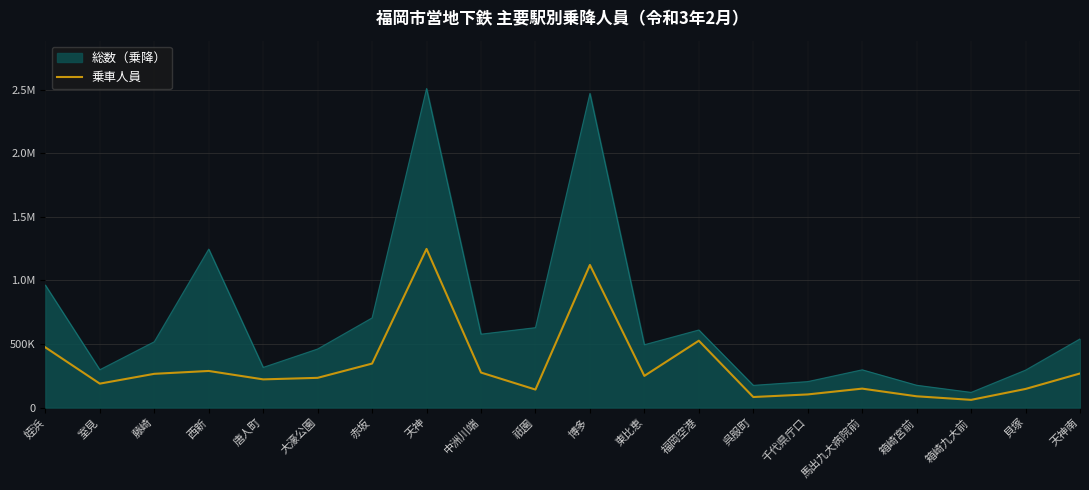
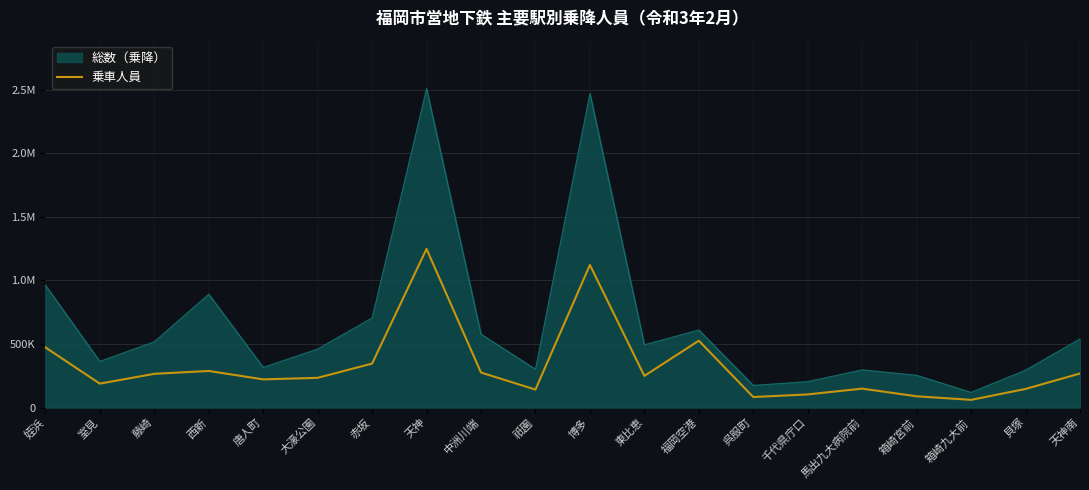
  {
    "総数（乗降）": {
      "姪浜": 960000,
-     "室見": 300000,
+     "室見": 360000,
      "藤崎": 520000,
-     "西新": 1250000,
+     "西新": 890000,
      "唐人町": 320000,
      "大濠公園": 460000,
      "赤坂": 710000,
      "天神": 2510000,
      "中洲川端": 580000,
-     "祇園": 630000,
+     "祇園": 300000,
      "博多": 2470000,
      "東比恵": 490000,
      "福岡空港": 610000,
      "呉服町": 170000,
      "千代県庁口": 200000,
      "馬出九大病院前": 300000,
-     "箱崎宮前": 180000,
+     "箱崎宮前": 250000,
      "箱崎九大前": 120000,
      "貝塚": 290000,
      "天神南": 540000
    },
    "乗車人員": {
      "姪浜": 470000,
      "室見": 190000,
      "藤崎": 270000,
      "西新": 290000,
      "唐人町": 220000,
      "大濠公園": 230000,
      "赤坂": 350000,
      "天神": 1250000,
      "中洲川端": 280000,
      "祇園": 140000,
      "博多": 1120000,
      "東比恵": 250000,
      "福岡空港": 530000,
      "呉服町": 80000,
      "千代県庁口": 100000,
      "馬出九大病院前": 150000,
      "箱崎宮前": 90000,
      "箱崎九大前": 60000,
      "貝塚": 150000,
      "天神南": 270000
    }
  }
